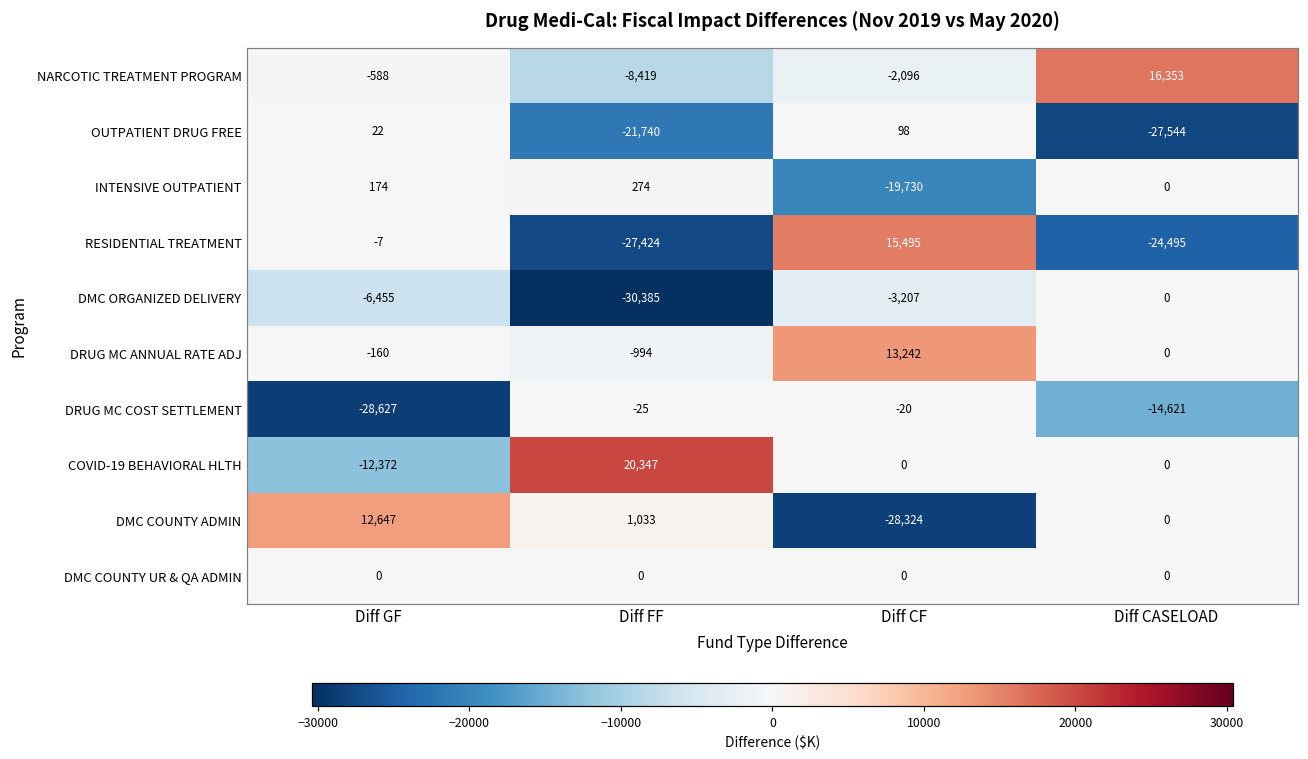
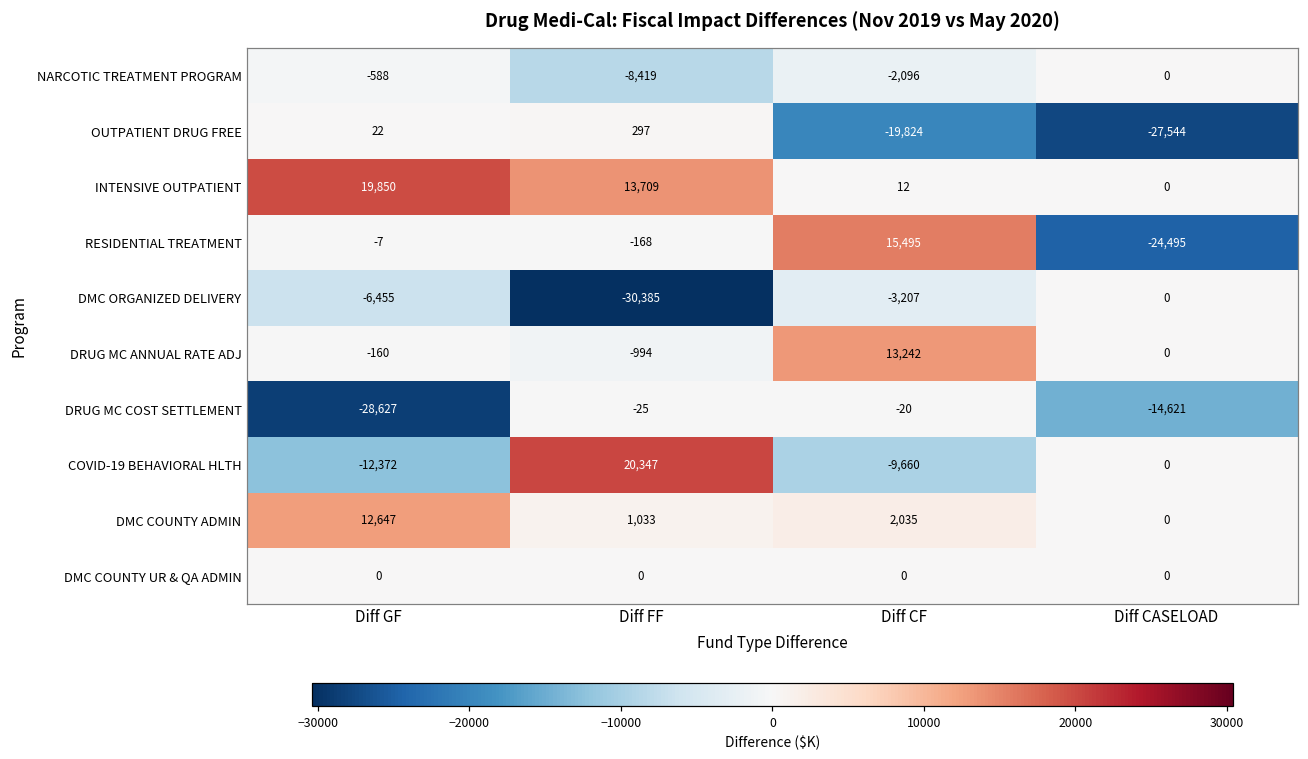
  {
    "NARCOTIC TREATMENT PROGRAM": {
      "Diff GF": "-588",
      "Diff FF": "-8,419",
      "Diff CF": "-2,096",
-     "Diff CASELOAD": "16,353"
+     "Diff CASELOAD": "0"
    },
    "OUTPATIENT DRUG FREE": {
      "Diff GF": "22",
-     "Diff FF": "-21,740",
-     "Diff CF": "98",
+     "Diff FF": "297",
+     "Diff CF": "-19,824",
      "Diff CASELOAD": "-27,544"
    },
    "INTENSIVE OUTPATIENT": {
-     "Diff GF": "174",
-     "Diff FF": "274",
-     "Diff CF": "-19,730",
+     "Diff GF": "19,850",
+     "Diff FF": "13,709",
+     "Diff CF": "12",
      "Diff CASELOAD": "0"
    },
    "RESIDENTIAL TREATMENT": {
      "Diff GF": "-7",
-     "Diff FF": "-27,424",
+     "Diff FF": "-168",
      "Diff CF": "15,495",
      "Diff CASELOAD": "-24,495"
    },
    "DMC ORGANIZED DELIVERY": {
      "Diff GF": "-6,455",
      "Diff FF": "-30,385",
      "Diff CF": "-3,207",
      "Diff CASELOAD": "0"
    },
    "DRUG MC ANNUAL RATE ADJ": {
      "Diff GF": "-160",
      "Diff FF": "-994",
      "Diff CF": "13,242",
      "Diff CASELOAD": "0"
    },
    "DRUG MC COST SETTLEMENT": {
      "Diff GF": "-28,627",
      "Diff FF": "-25",
      "Diff CF": "-20",
      "Diff CASELOAD": "-14,621"
    },
    "COVID-19 BEHAVIORAL HLTH": {
      "Diff GF": "-12,372",
      "Diff FF": "20,347",
-     "Diff CF": "0",
+     "Diff CF": "-9,660",
      "Diff CASELOAD": "0"
    },
    "DMC COUNTY ADMIN": {
      "Diff GF": "12,647",
      "Diff FF": "1,033",
-     "Diff CF": "-28,324",
+     "Diff CF": "2,035",
      "Diff CASELOAD": "0"
    },
    "DMC COUNTY UR & QA ADMIN": {
      "Diff GF": "0",
      "Diff FF": "0",
      "Diff CF": "0",
      "Diff CASELOAD": "0"
    }
  }
